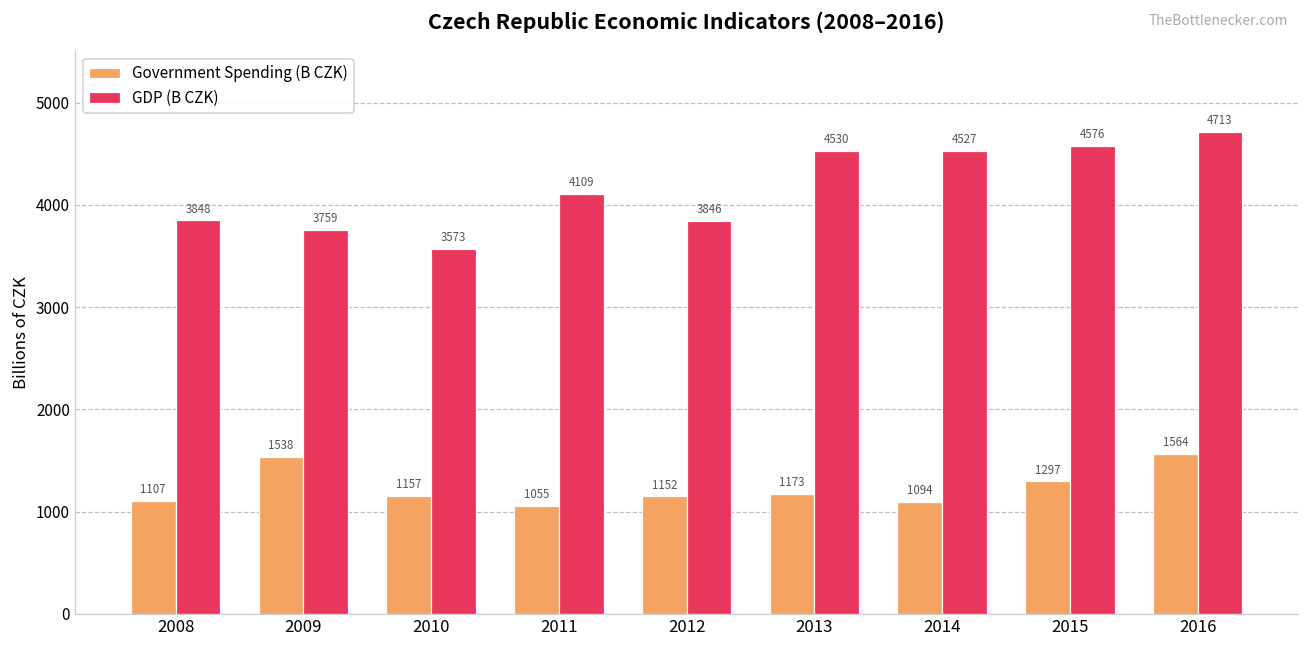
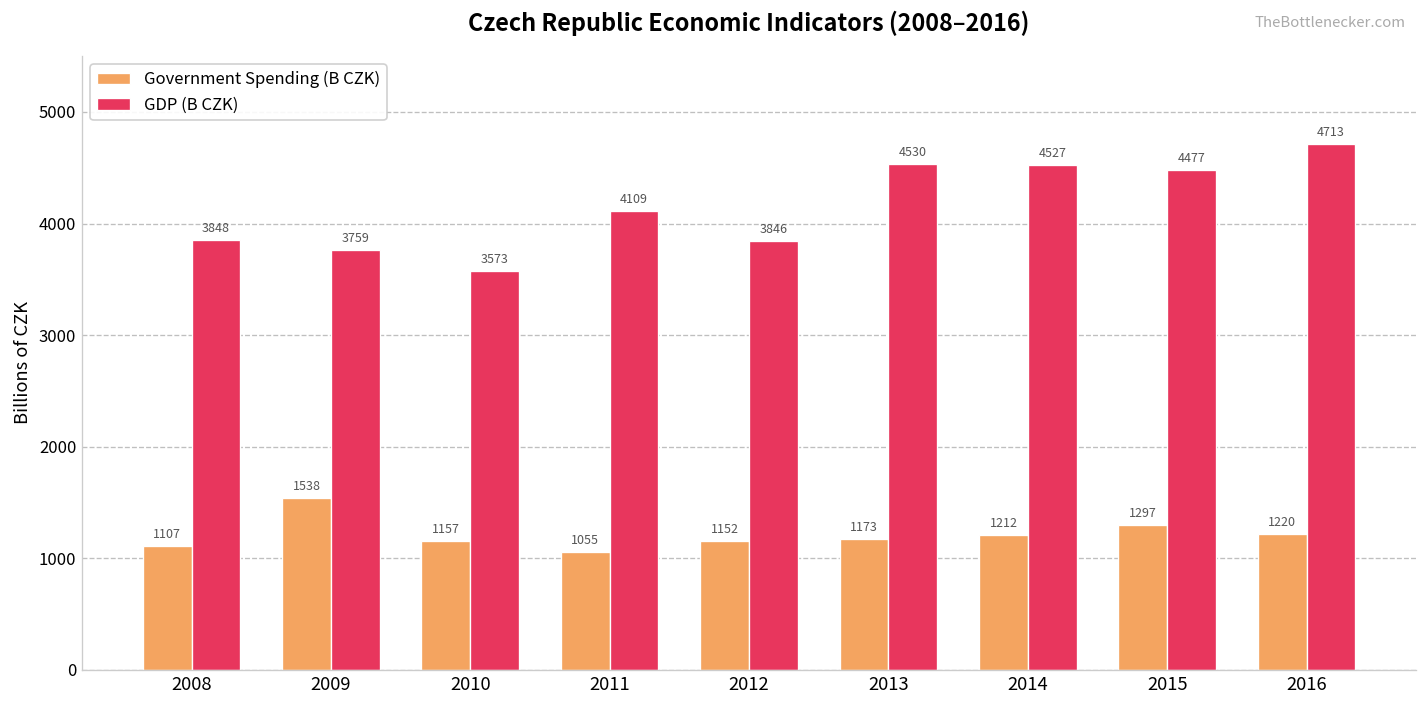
  {
    "Government Spending (B CZK)": {
      "2008": 1107,
      "2009": 1538,
      "2010": 1157,
      "2011": 1055,
      "2012": 1152,
      "2013": 1173,
-     "2014": 1094,
+     "2014": 1212,
      "2015": 1297,
-     "2016": 1564
+     "2016": 1220
    },
    "GDP (B CZK)": {
      "2008": 3848,
      "2009": 3759,
      "2010": 3573,
      "2011": 4109,
      "2012": 3846,
      "2013": 4530,
      "2014": 4527,
-     "2015": 4576,
+     "2015": 4477,
      "2016": 4713
    }
  }
